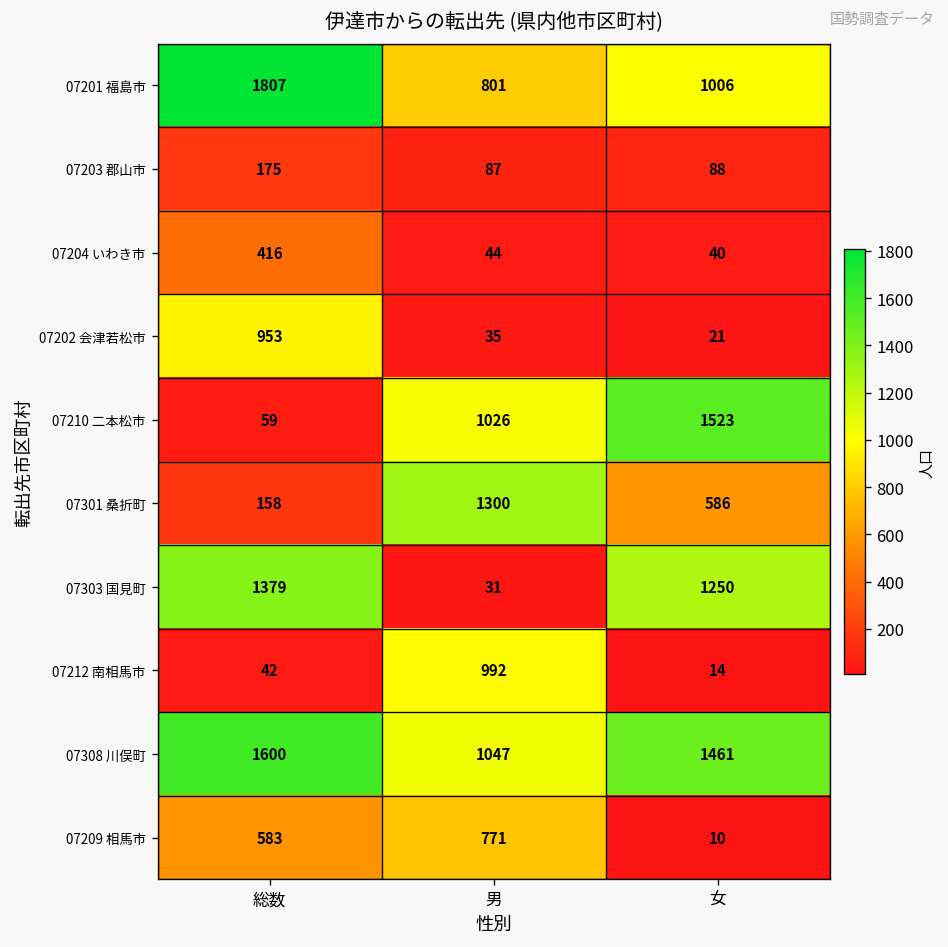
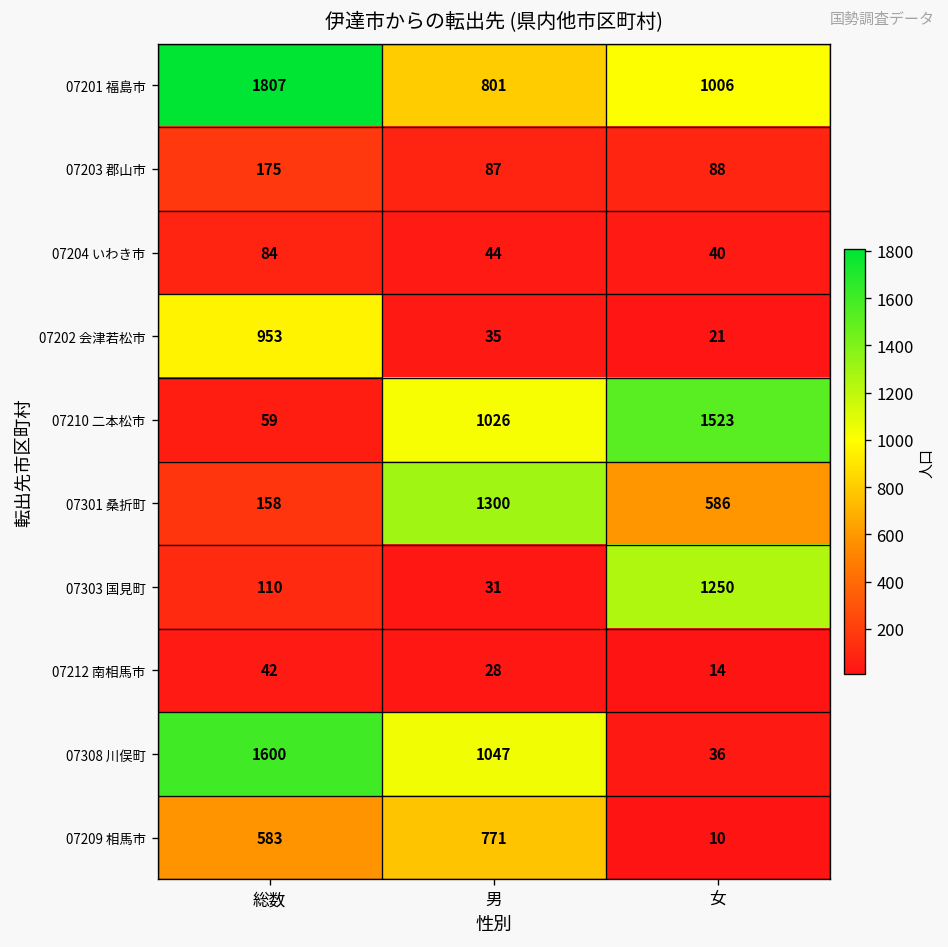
  {
    "07201 福島市": {
      "総数": 1807,
      "男": 801,
      "女": 1006
    },
    "07203 郡山市": {
      "総数": 175,
      "男": 87,
      "女": 88
    },
    "07204 いわき市": {
-     "総数": 416,
+     "総数": 84,
      "男": 44,
      "女": 40
    },
    "07202 会津若松市": {
      "総数": 953,
      "男": 35,
      "女": 21
    },
    "07210 二本松市": {
      "総数": 59,
      "男": 1026,
      "女": 1523
    },
    "07301 桑折町": {
      "総数": 158,
      "男": 1300,
      "女": 586
    },
    "07303 国見町": {
-     "総数": 1379,
+     "総数": 110,
      "男": 31,
      "女": 1250
    },
    "07212 南相馬市": {
      "総数": 42,
-     "男": 992,
+     "男": 28,
      "女": 14
    },
    "07308 川俣町": {
      "総数": 1600,
      "男": 1047,
-     "女": 1461
+     "女": 36
    },
    "07209 相馬市": {
      "総数": 583,
      "男": 771,
      "女": 10
    }
  }
